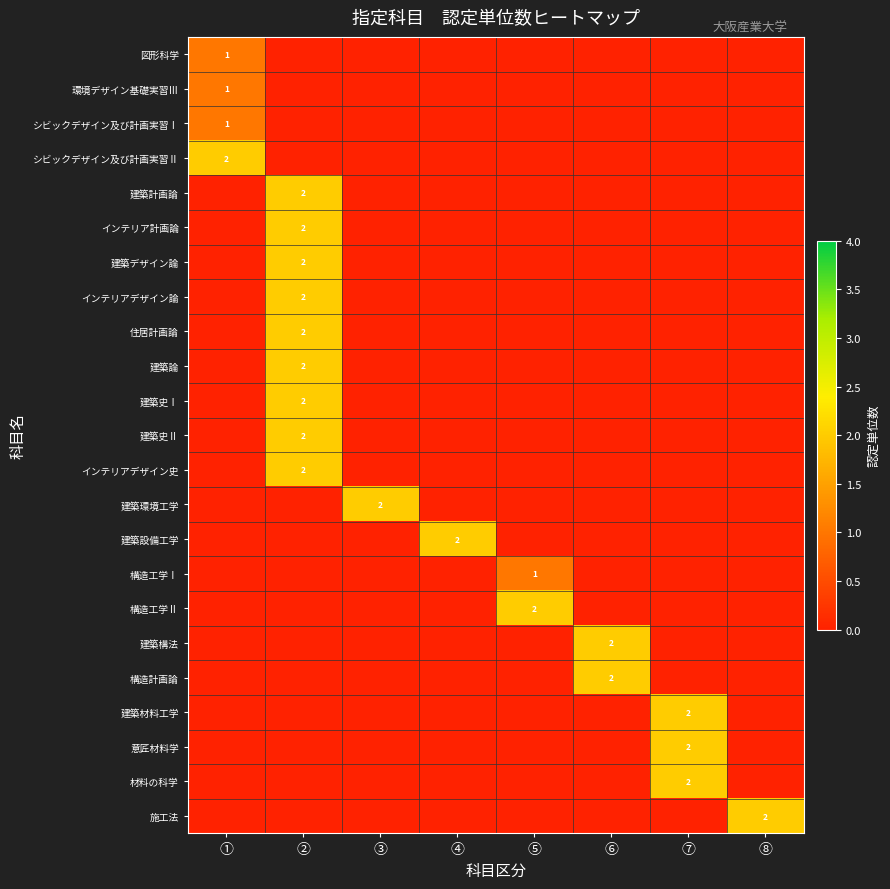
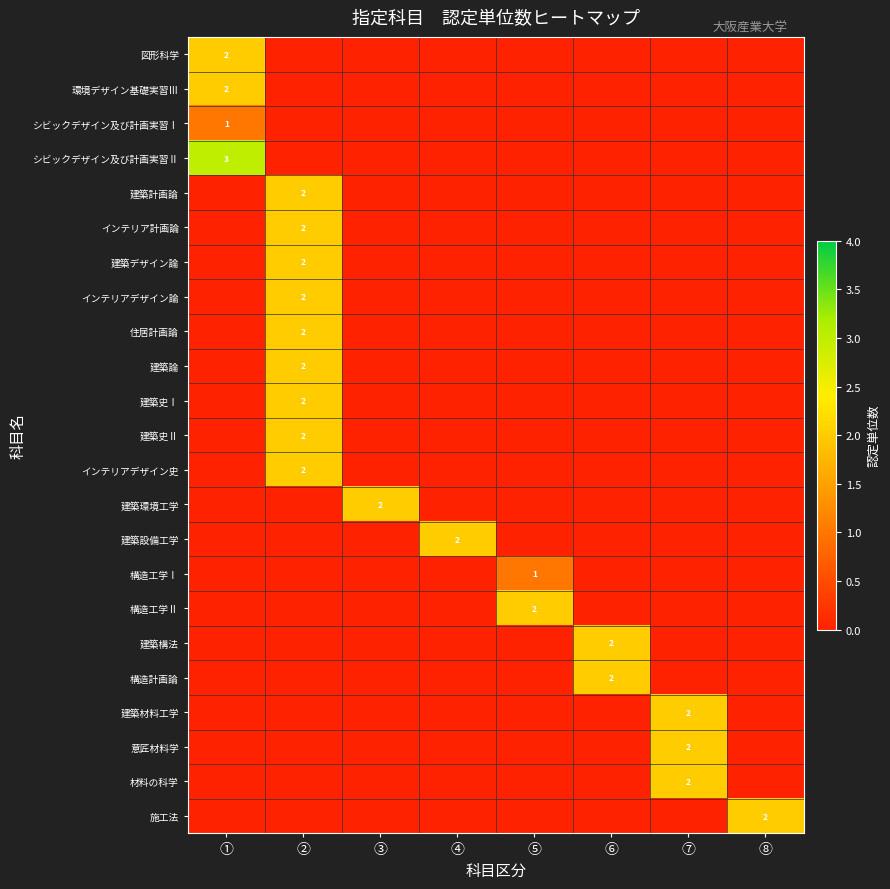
  {
    "図形科学": {
-     "①": 1
+     "①": 2
    },
    "環境デザイン基礎実習Ⅲ": {
-     "①": 1
+     "①": 2
    },
    "シビックデザイン及び計画実習Ⅰ": {
      "①": 1
    },
    "シビックデザイン及び計画実習Ⅱ": {
-     "①": 2
+     "①": 3
    },
    "建築計画論": {
      "②": 2
    },
    "インテリア計画論": {
      "②": 2
    },
    "建築デザイン論": {
      "②": 2
    },
    "インテリアデザイン論": {
      "②": 2
    },
    "住居計画論": {
      "②": 2
    },
    "建築論": {
      "②": 2
    },
    "建築史Ⅰ": {
      "②": 2
    },
    "建築史Ⅱ": {
      "②": 2
    },
    "インテリアデザイン史": {
      "②": 2
    },
    "建築環境工学": {
      "③": 2
    },
    "建築設備工学": {
      "④": 2
    },
    "構造工学Ⅰ": {
      "⑤": 1
    },
    "構造工学Ⅱ": {
      "⑤": 2
    },
    "建築構法": {
      "⑥": 2
    },
    "構造計画論": {
      "⑥": 2
    },
    "建築材料工学": {
      "⑦": 2
    },
    "意匠材料学": {
      "⑦": 2
    },
    "材料の科学": {
      "⑦": 2
    },
    "施工法": {
      "⑧": 2
    }
  }
